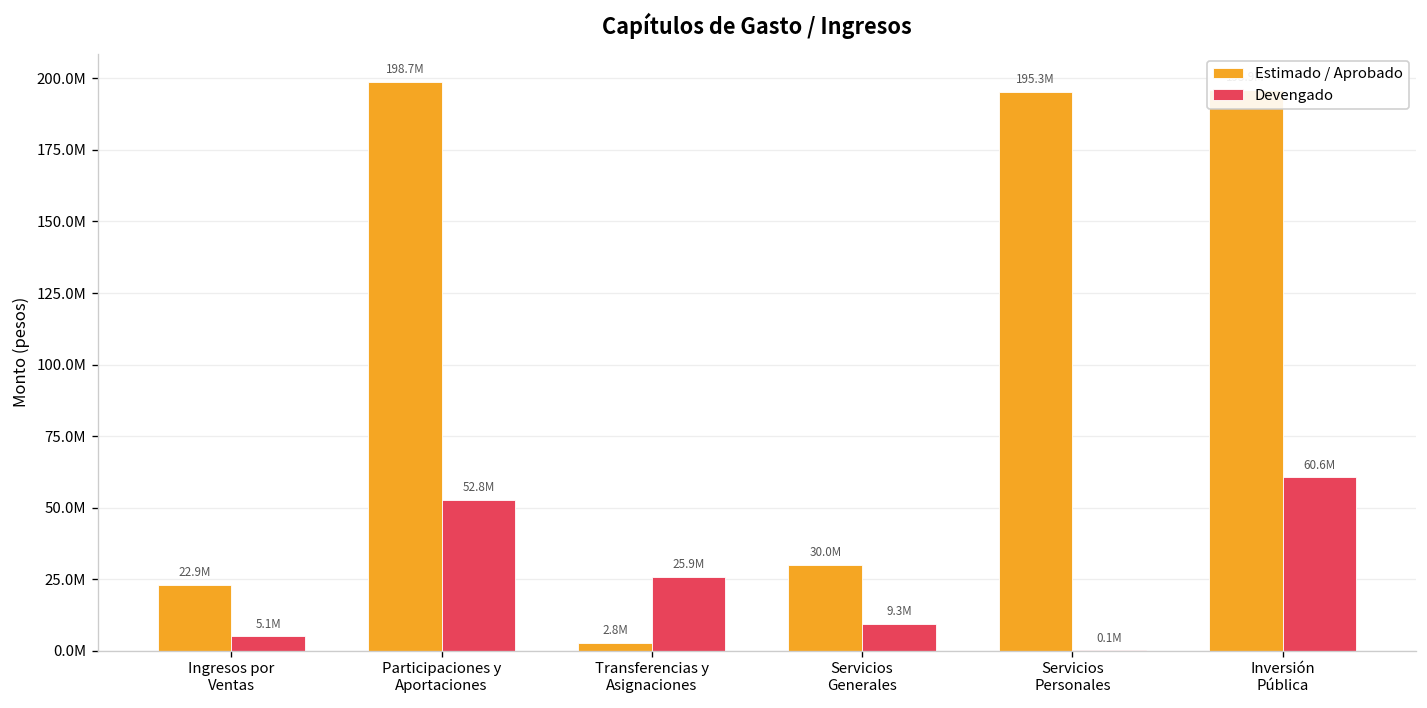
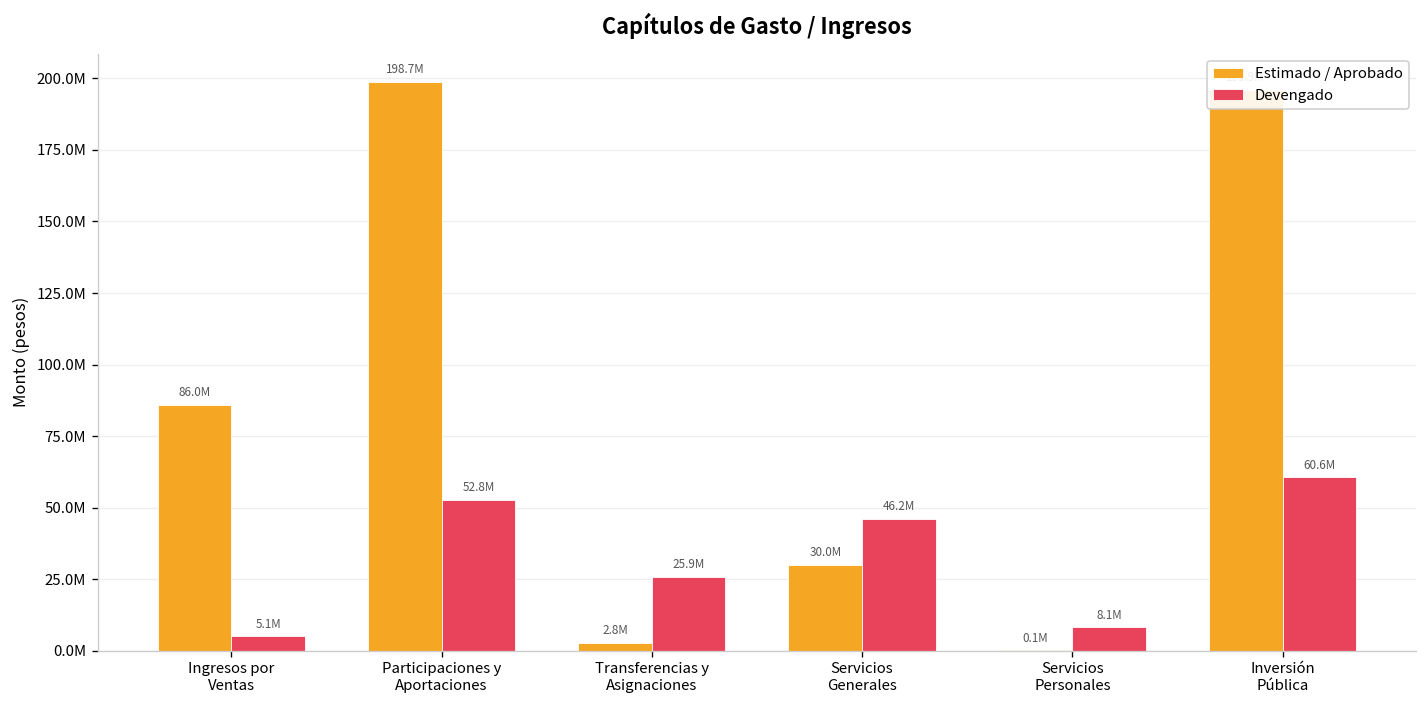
  {
    "Estimado / Aprobado": {
-     "Ingresos por Ventas": "22.9M",
+     "Ingresos por Ventas": "86.0M",
      "Participaciones y Aportaciones": "198.7M",
      "Transferencias y Asignaciones": "2.8M",
      "Servicios Generales": "30.0M",
-     "Servicios Personales": "195.3M"
+     "Servicios Personales": "0.1M"
    },
    "Devengado": {
      "Ingresos por Ventas": "5.1M",
      "Participaciones y Aportaciones": "52.8M",
      "Transferencias y Asignaciones": "25.9M",
-     "Servicios Generales": "9.3M",
-     "Servicios Personales": "0.1M",
+     "Servicios Generales": "46.2M",
+     "Servicios Personales": "8.1M",
      "Inversión Pública": "60.6M"
    }
  }
